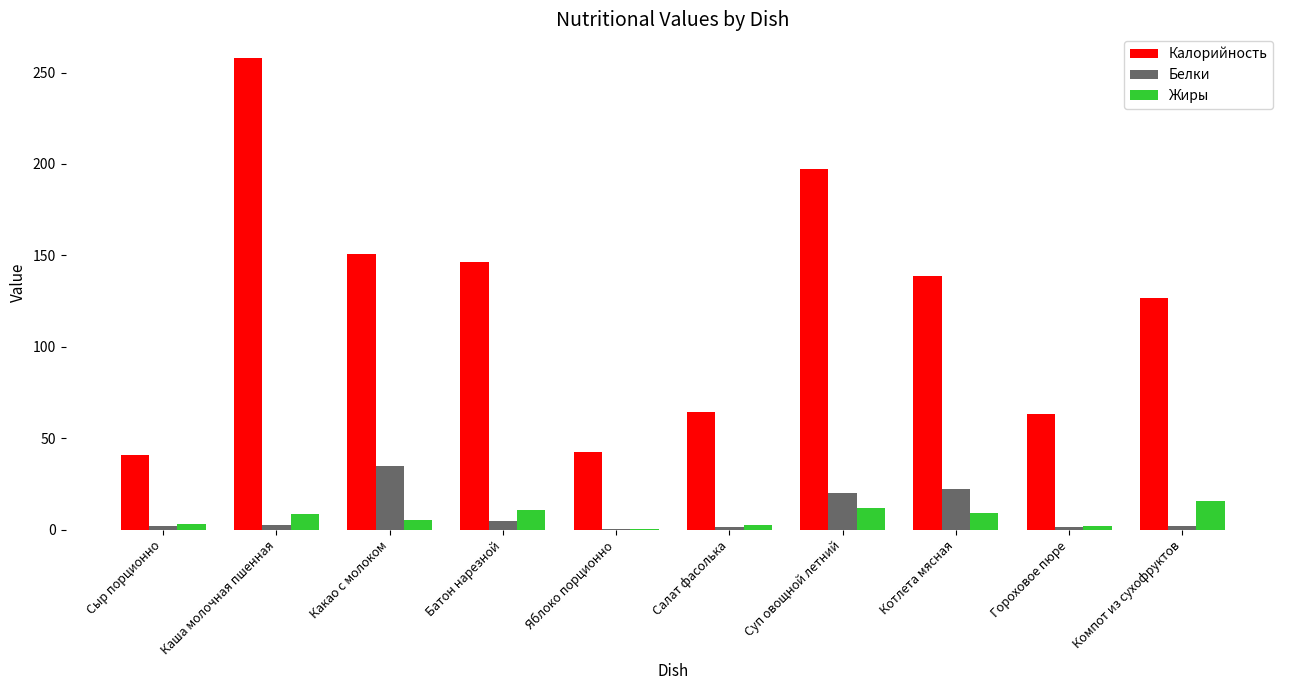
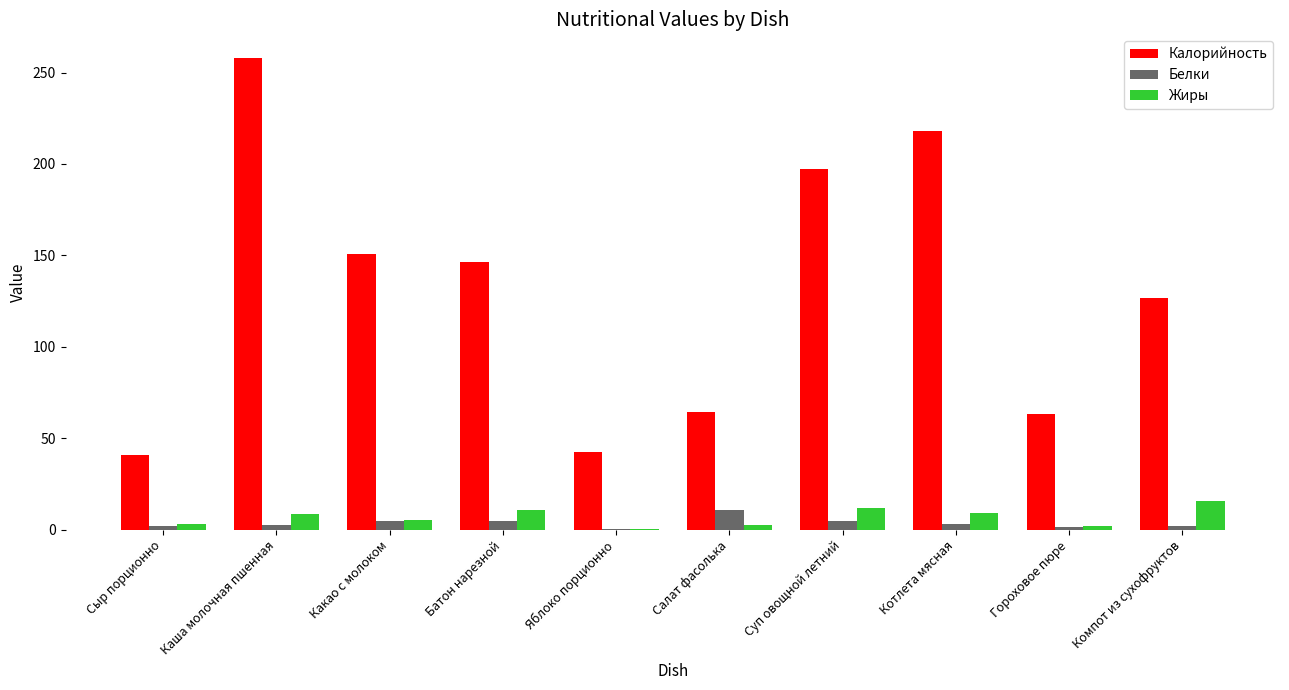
  {
    "Калорийность": {
      "Сыр порционно": 41,
      "Каша молочная пшенная": 258,
      "Какао с молоком": 151,
      "Батон нарезной": 146,
      "Яблоко порционно": 43,
      "Салат фасолька": 64,
      "Суп овощной летний": 197,
-     "Котлета мясная": 139,
+     "Котлета мясная": 218,
      "Гороховое пюре": 63,
      "Компот из сухофруктов": 127
    },
    "Белки": {
      "Сыр порционно": 2,
      "Каша молочная пшенная": 2,
-     "Какао с молоком": 35,
+     "Какао с молоком": 5,
      "Батон нарезной": 5,
-     "Салат фасолька": 2,
-     "Суп овощной летний": 20,
-     "Котлета мясная": 22,
+     "Салат фасолька": 11,
+     "Суп овощной летний": 5,
+     "Котлета мясная": 3,
      "Гороховое пюре": 1,
      "Компот из сухофруктов": 2
    },
    "Жиры": {
      "Сыр порционно": 3,
      "Каша молочная пшенная": 9,
      "Какао с молоком": 5,
      "Батон нарезной": 11,
      "Салат фасолька": 2,
      "Суп овощной летний": 12,
      "Котлета мясная": 9,
      "Гороховое пюре": 2,
      "Компот из сухофруктов": 16
    }
  }
